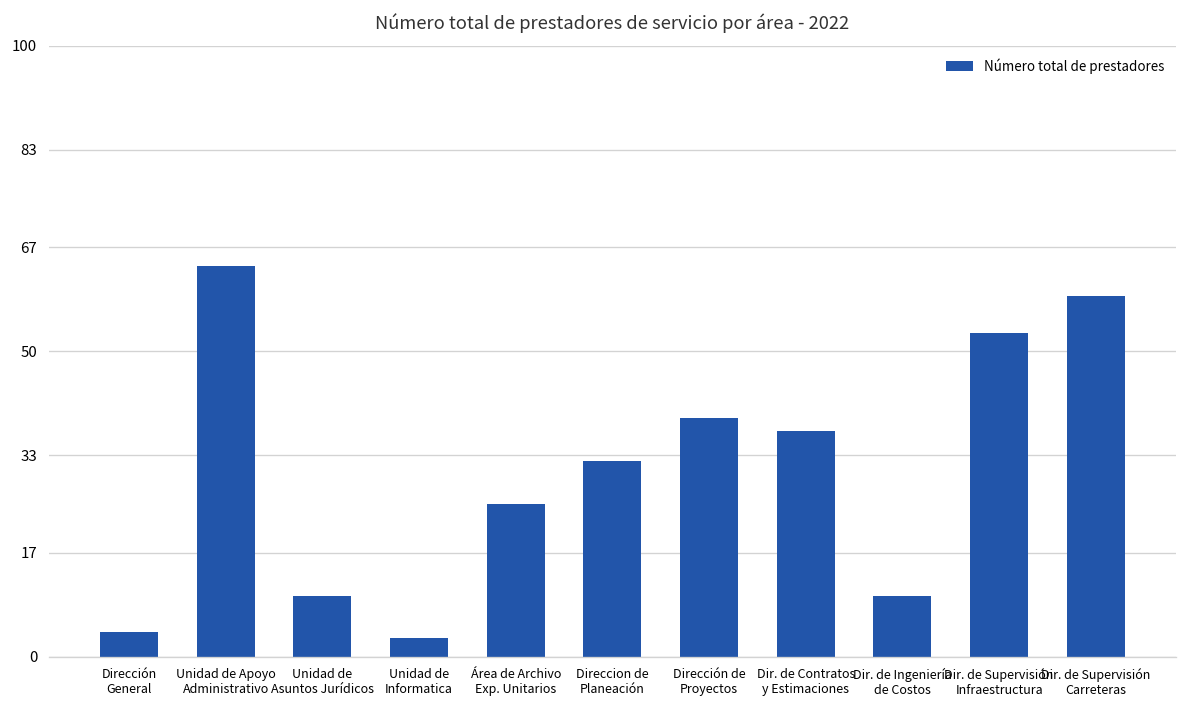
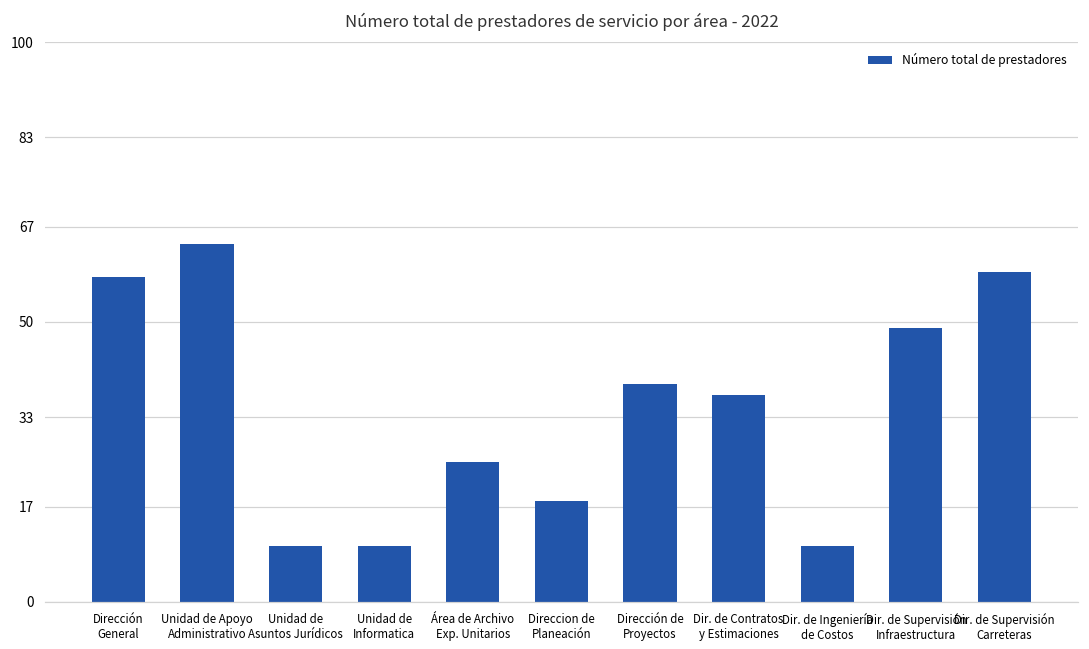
  {
-   "Dirección General": 4,
+   "Dirección General": 58,
    "Unidad de Apoyo Administrativo": 64,
    "Unidad de Asuntos Jurídicos": 10,
-   "Unidad de Informatica": 3,
+   "Unidad de Informatica": 10,
    "Área de Archivo Exp. Unitarios": 25,
-   "Direccion de Planeación": 32,
+   "Direccion de Planeación": 18,
    "Dirección de Proyectos": 39,
    "Dir. de Contratos y Estimaciones": 37,
    "Dir. de Ingeniería de Costos": 10,
-   "Dir. de Supervisión Infraestructura": 53,
+   "Dir. de Supervisión Infraestructura": 49,
    "Dir. de Supervisión Carreteras": 59
  }
